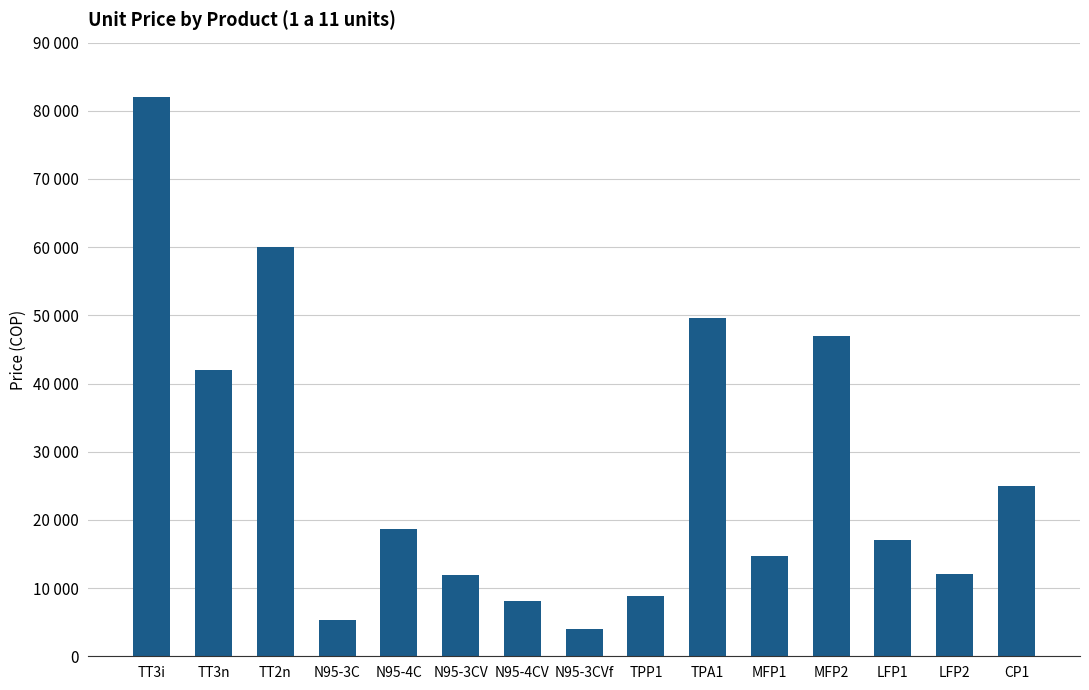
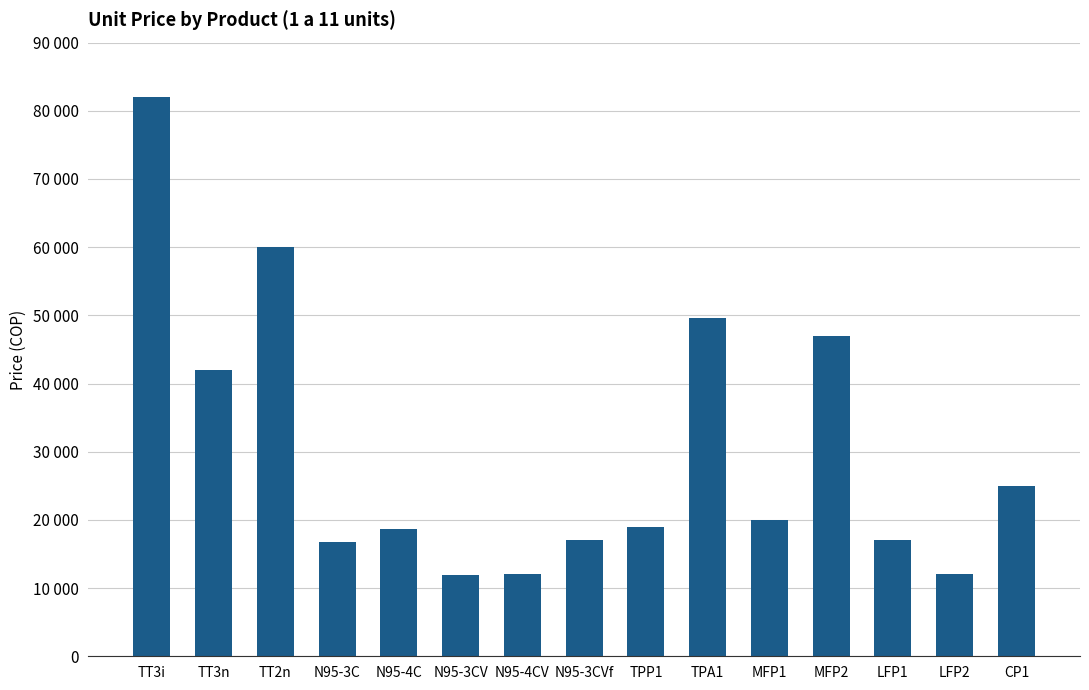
  {
    "TT3i": 82000,
    "TT3n": 42000,
    "TT2n": 60000,
-   "N95-3C": 5000,
+   "N95-3C": 17000,
    "N95-4C": 19000,
    "N95-3CV": 12000,
-   "N95-4CV": 8000,
-   "N95-3CVf": 4000,
-   "TPP1": 9000,
+   "N95-4CV": 12000,
+   "N95-3CVf": 17000,
+   "TPP1": 19000,
    "TPA1": 50000,
-   "MFP1": 15000,
+   "MFP1": 20000,
    "MFP2": 47000,
    "LFP1": 17000,
    "LFP2": 12000,
    "CP1": 25000
  }
